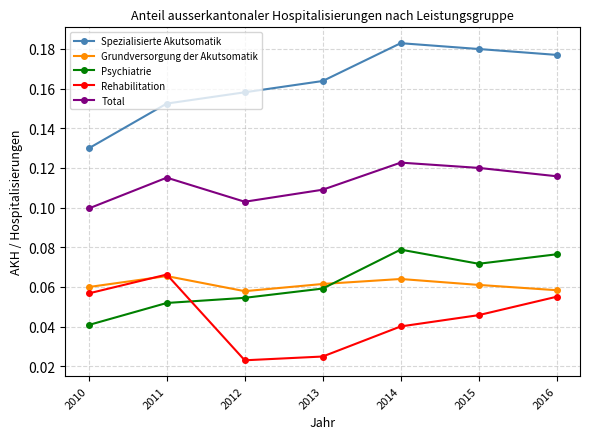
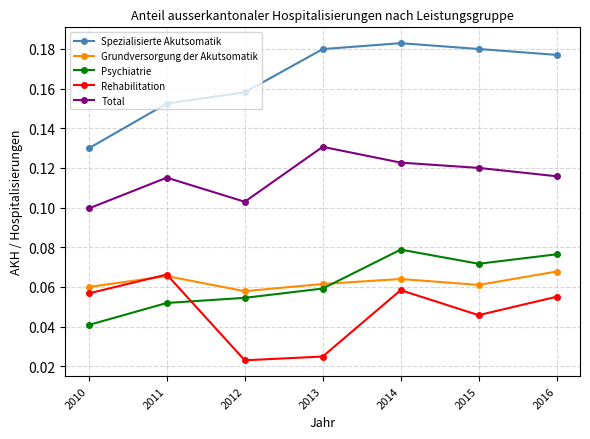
  {
    "Spezialisierte Akutsomatik": {
      "2010": 0.130,
-     "2013": 0.164,
+     "2013": 0.180,
      "2014": 0.183,
      "2015": 0.180,
      "2016": 0.177
    },
    "Grundversorgung der Akutsomatik": {
      "2010": 0.060,
      "2012": 0.058,
      "2013": 0.062,
      "2014": 0.064,
      "2015": 0.061,
-     "2016": 0.058
+     "2016": 0.068
    },
    "Psychiatrie": {
      "2010": 0.041,
      "2011": 0.052,
      "2012": 0.055,
      "2013": 0.059,
      "2014": 0.079,
      "2015": 0.072,
      "2016": 0.076
    },
    "Rehabilitation": {
      "2010": 0.057,
      "2012": 0.023,
      "2013": 0.025,
-     "2014": 0.040,
+     "2014": 0.058,
      "2015": 0.046,
      "2016": 0.055
    },
    "Total": {
      "2010": 0.100,
      "2011": 0.115,
      "2012": 0.103,
-     "2013": 0.109,
+     "2013": 0.131,
      "2014": 0.123,
      "2015": 0.120,
      "2016": 0.116
    }
  }
